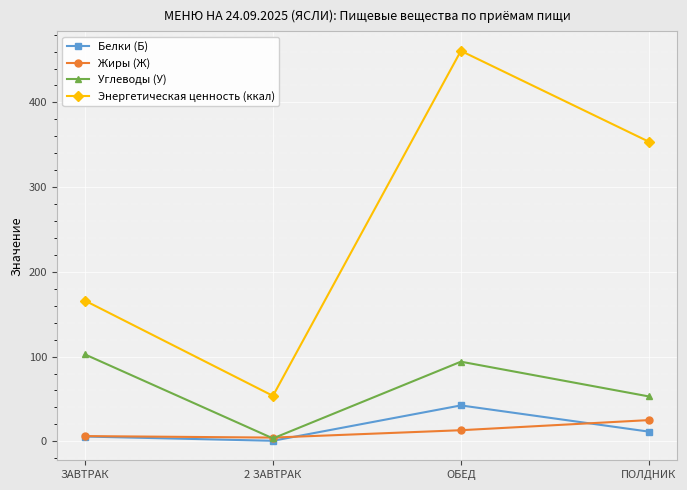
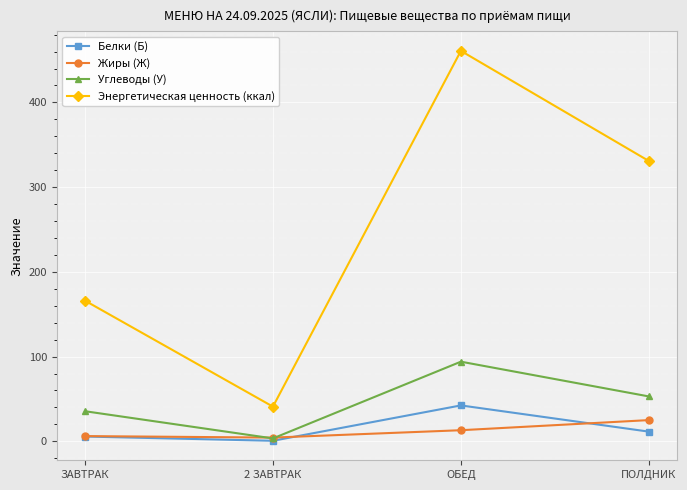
  {
    "Белки (Б)": {
      "ОБЕД": 40,
      "ПОЛДНИК": 10
    },
    "Жиры (Ж)": {
      "ОБЕД": 10,
      "ПОЛДНИК": 30
    },
    "Углеводы (У)": {
-     "ЗАВТРАК": 100,
+     "ЗАВТРАК": 40,
      "ОБЕД": 90,
      "ПОЛДНИК": 50
    },
    "Энергетическая ценность (ккал)": {
      "ЗАВТРАК": 170,
-     "2 ЗАВТРАК": 50,
+     "2 ЗАВТРАК": 40,
      "ОБЕД": 460,
-     "ПОЛДНИК": 350
+     "ПОЛДНИК": 330
    }
  }
